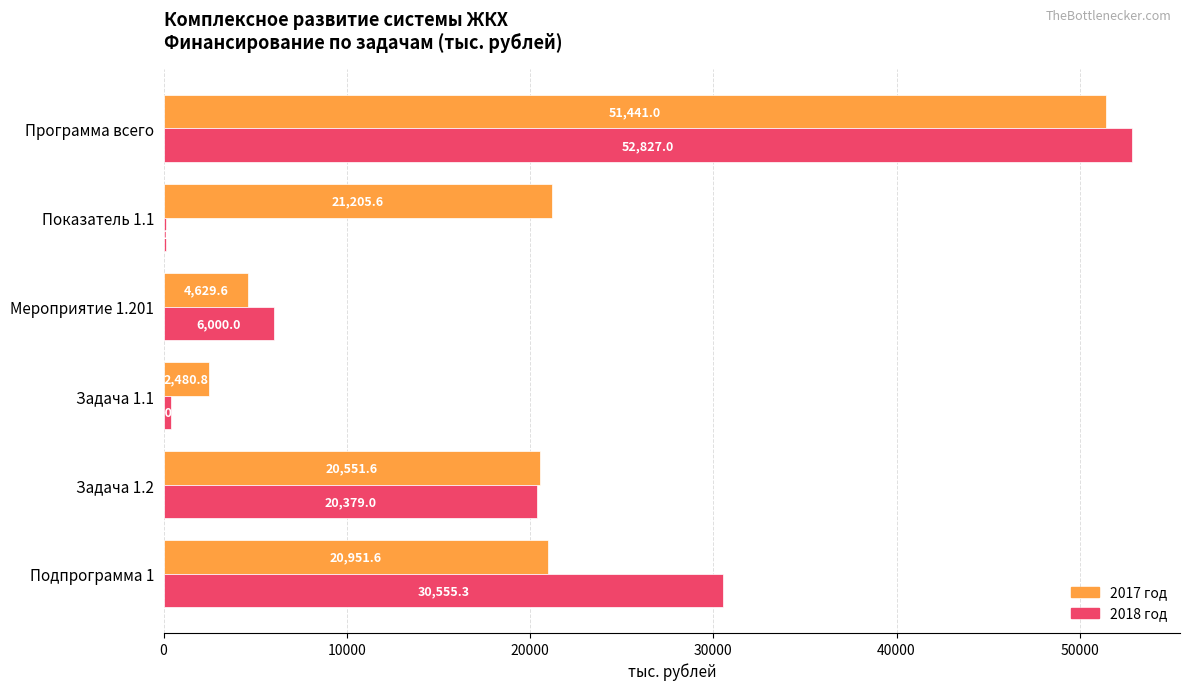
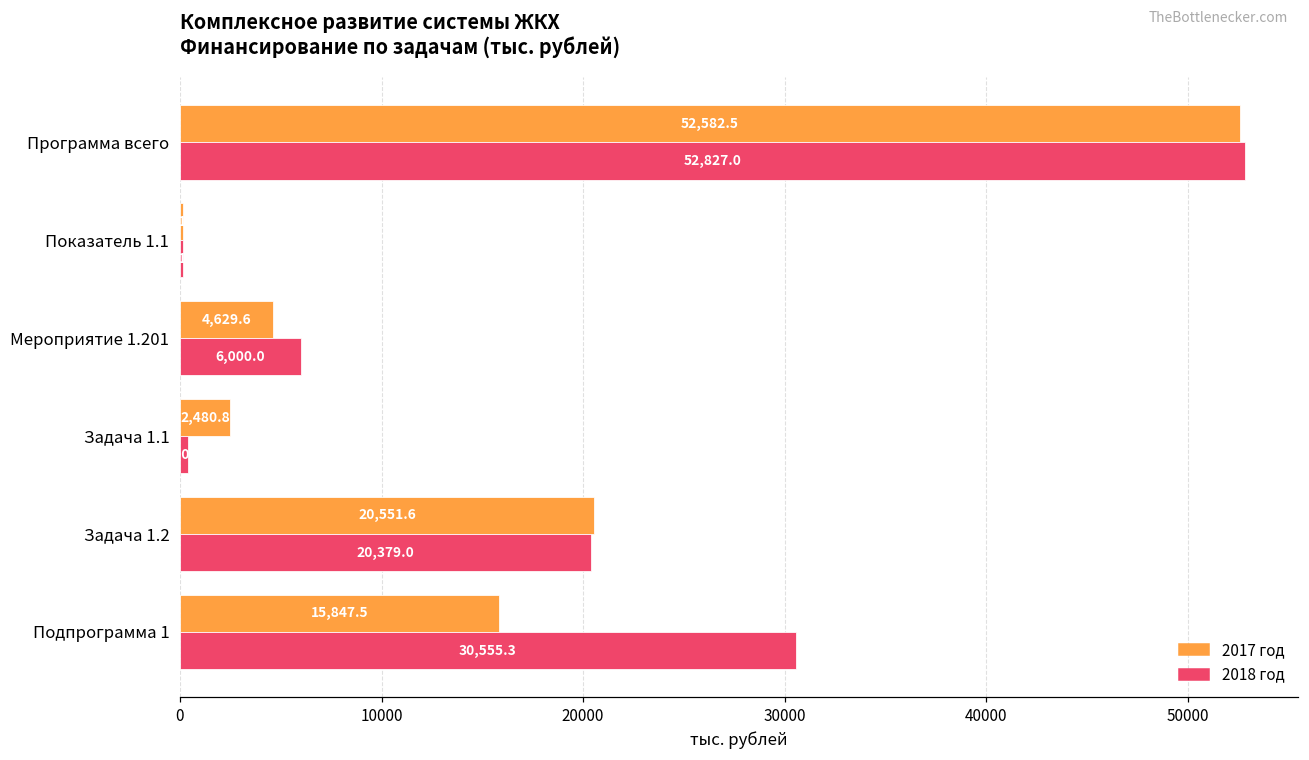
  {
    "2017 год": {
-     "Программа всего": "51,441.0",
-     "Показатель 1.1": "21200",
+     "Программа всего": "52,582.5",
+     "Показатель 1.1": "200",
      "Мероприятие 1.201": "4,629.6",
      "Задача 1.1": "2,480.8",
      "Задача 1.2": "20,551.6",
-     "Подпрограмма 1": "20,951.6"
+     "Подпрограмма 1": "15,847.5"
    },
    "2018 год": {
      "Программа всего": "52,827.0",
      "Мероприятие 1.201": "6,000.0",
      "Задача 1.2": "20,379.0",
      "Подпрограмма 1": "30,555.3"
    }
  }
